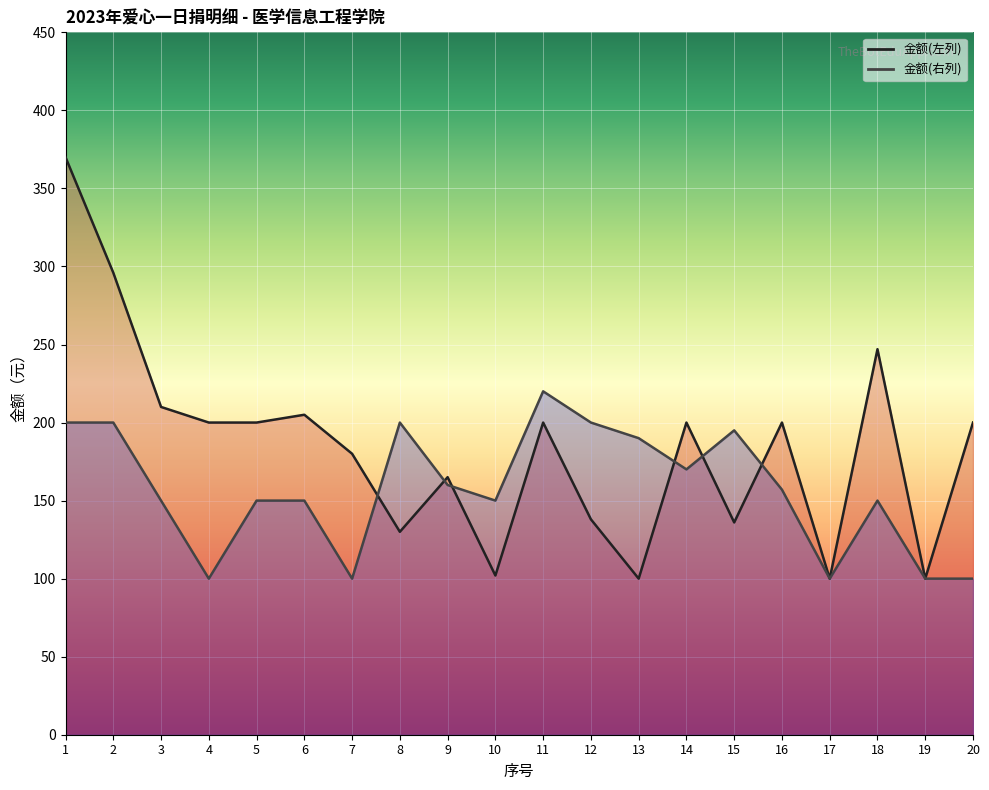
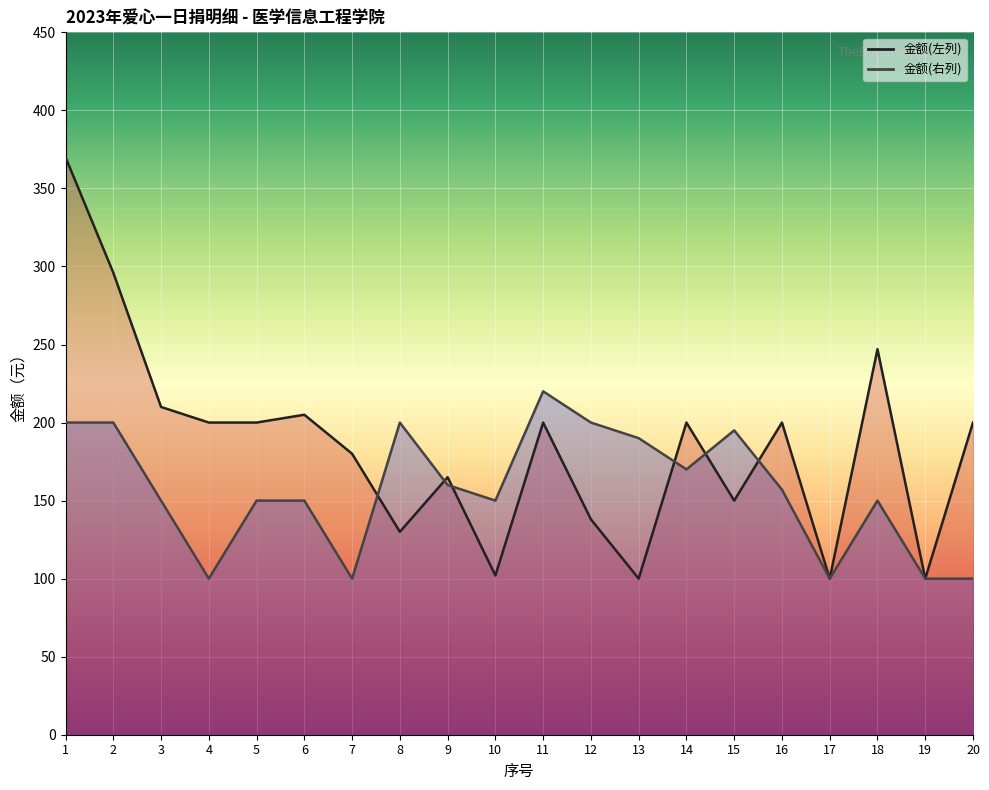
  {
    "金额(左列)": {
      "1": 370,
      "2": 296,
      "3": 210,
      "4": 200,
      "5": 200,
      "6": 205,
      "7": 180,
      "8": 130,
      "9": 165,
      "10": 102,
      "11": 200,
      "12": 138,
      "13": 100,
      "14": 200,
-     "15": 136,
+     "15": 150,
      "16": 200,
      "18": 247,
      "20": 200
    }
  }
